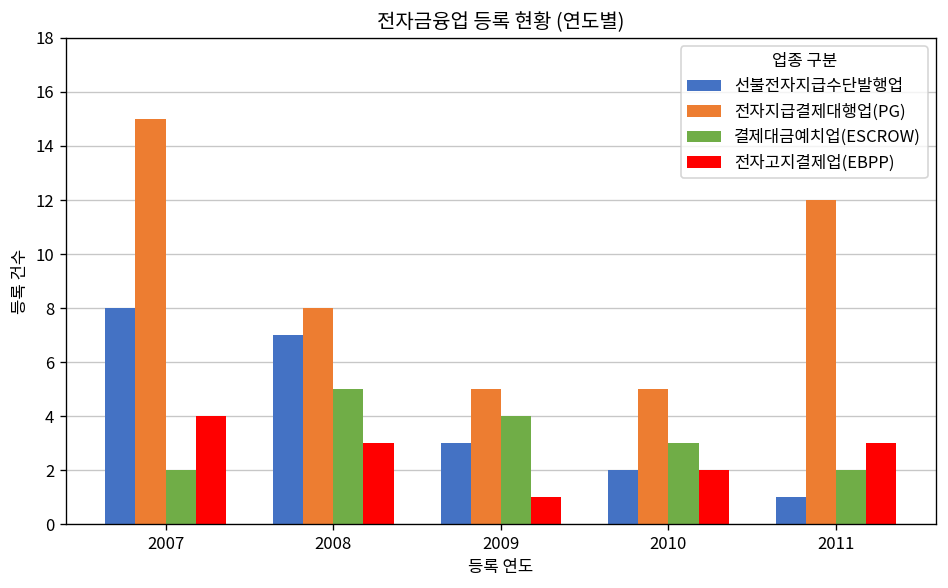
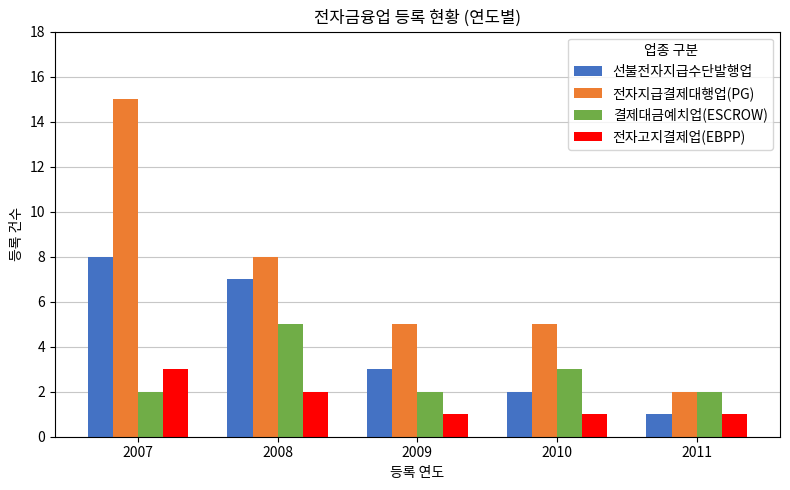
  {
    "선불전자지급수단발행업": {
      "2007": 8,
      "2008": 7,
      "2009": 3,
      "2010": 2,
      "2011": 1
    },
    "전자지급결제대행업(PG)": {
      "2007": 15,
      "2008": 8,
      "2009": 5,
      "2010": 5,
-     "2011": 12
+     "2011": 2
    },
    "결제대금예치업(ESCROW)": {
      "2007": 2,
      "2008": 5,
-     "2009": 4,
+     "2009": 2,
      "2010": 3,
      "2011": 2
    },
    "전자고지결제업(EBPP)": {
-     "2007": 4,
-     "2008": 3,
+     "2007": 3,
+     "2008": 2,
      "2009": 1,
-     "2010": 2,
-     "2011": 3
+     "2010": 1,
+     "2011": 1
    }
  }
